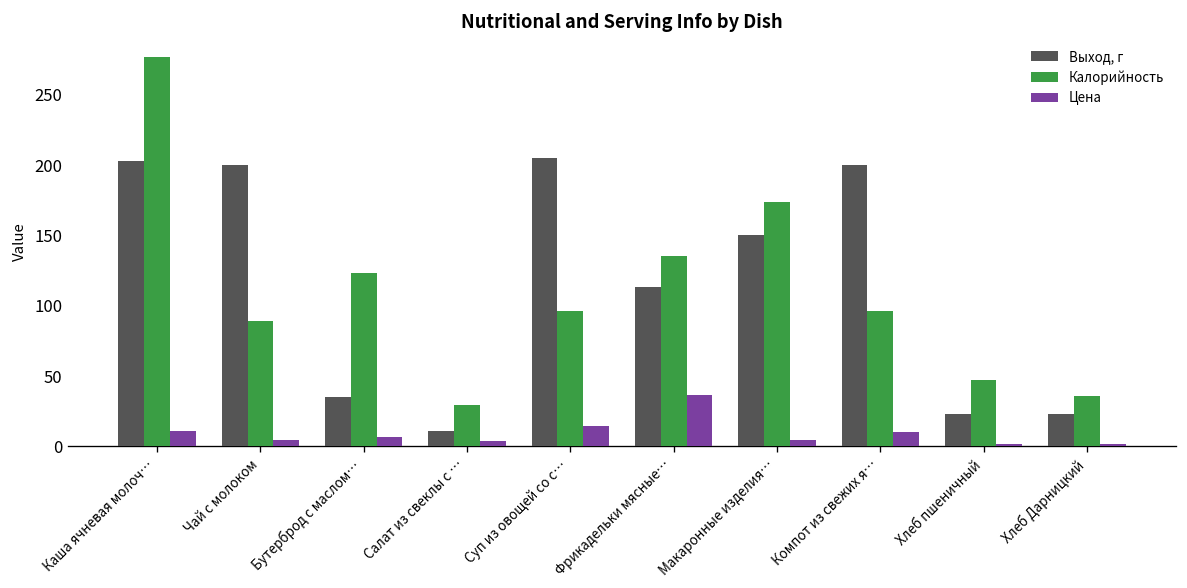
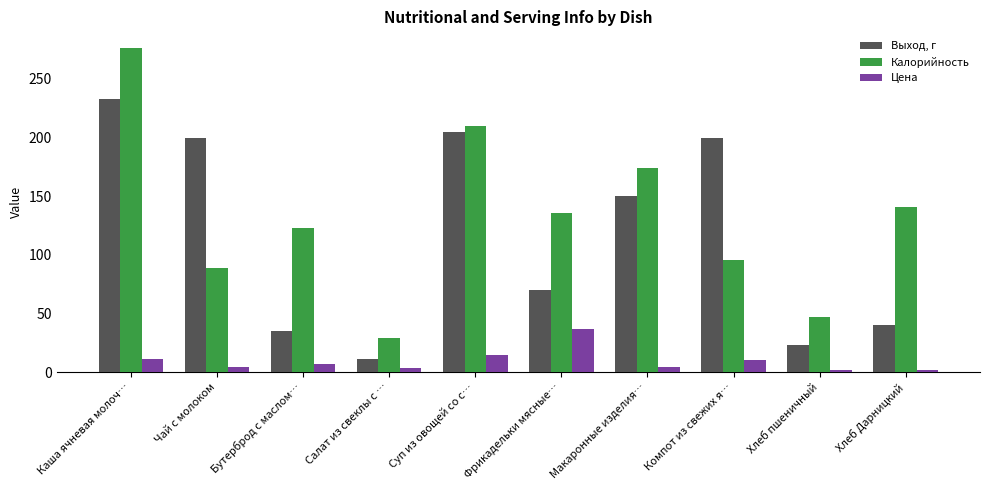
  {
    "Выход, г": {
-     "Каша ячневая молоч…": 203,
+     "Каша ячневая молоч…": 233,
      "Чай с молоком": 200,
      "Бутерброд с маслом…": 35,
      "Салат из свеклы с …": 11,
      "Суп из овощей со с…": 205,
-     "Фрикадельки мясные…": 113,
+     "Фрикадельки мясные…": 70,
      "Макаронные изделия…": 150,
      "Компот из свежих я…": 200,
      "Хлеб пшеничный": 23,
-     "Хлеб Дарницкий": 23
+     "Хлеб Дарницкий": 40
    },
    "Калорийность": {
      "Каша ячневая молоч…": 277,
      "Чай с молоком": 89,
      "Бутерброд с маслом…": 123,
      "Салат из свеклы с …": 29,
-     "Суп из овощей со с…": 96,
+     "Суп из овощей со с…": 210,
      "Фрикадельки мясные…": 136,
      "Макаронные изделия…": 174,
      "Компот из свежих я…": 96,
      "Хлеб пшеничный": 47,
-     "Хлеб Дарницкий": 36
+     "Хлеб Дарницкий": 141
    },
    "Цена": {
      "Каша ячневая молоч…": 11,
      "Чай с молоком": 5,
      "Бутерброд с маслом…": 7,
      "Салат из свеклы с …": 4,
      "Суп из овощей со с…": 15,
      "Фрикадельки мясные…": 37,
      "Макаронные изделия…": 5,
      "Компот из свежих я…": 10
    }
  }
